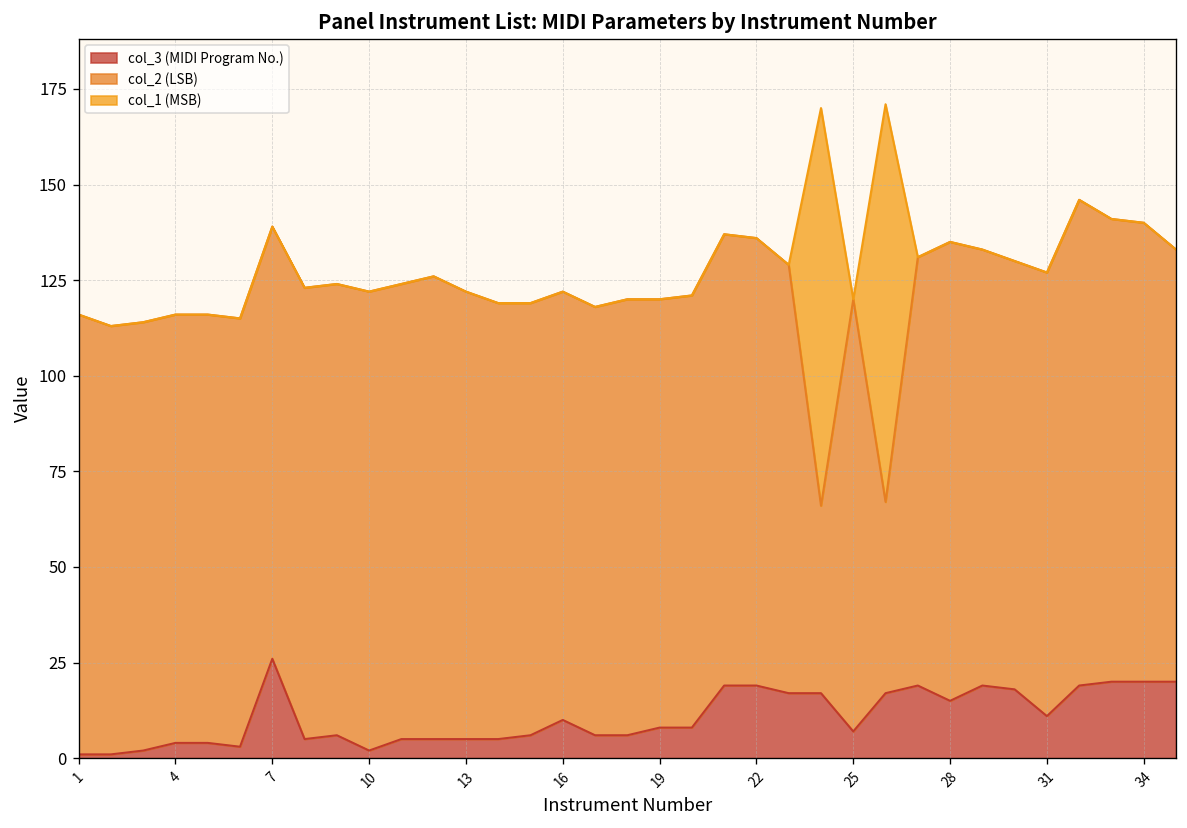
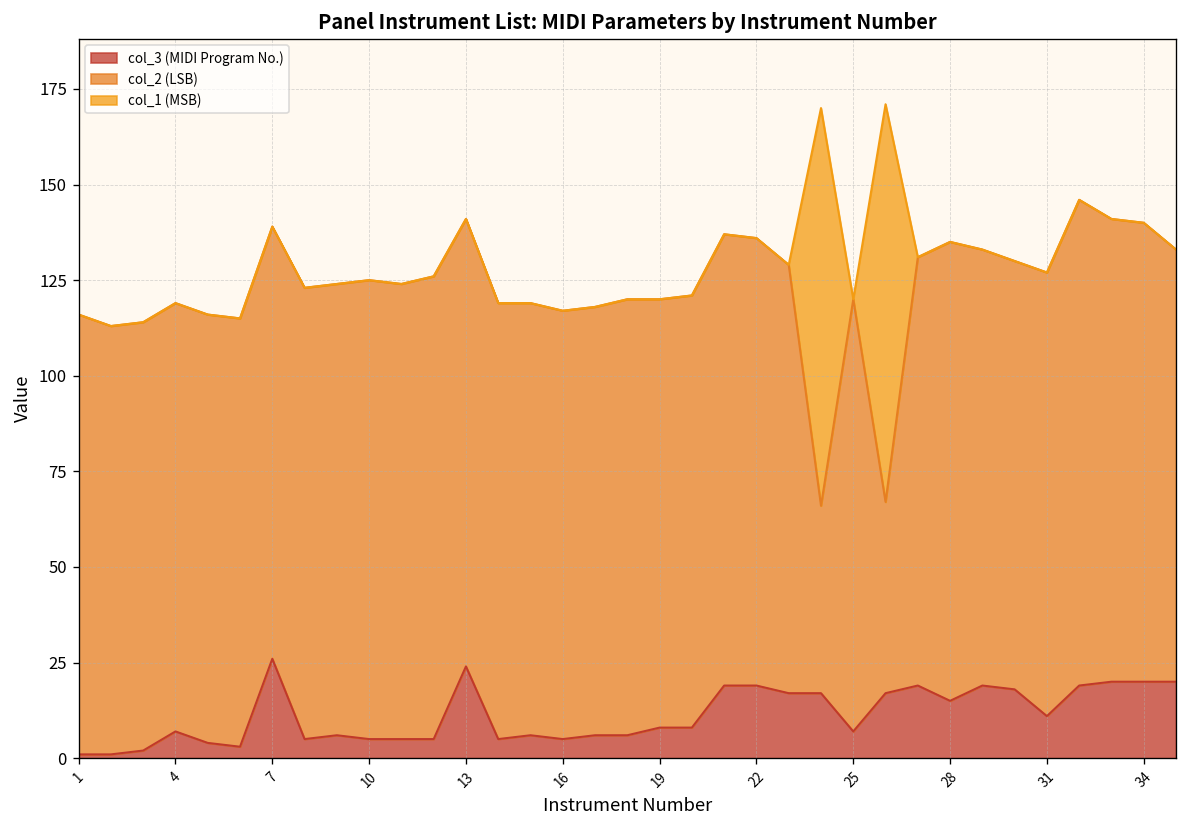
  {
    "col_3 (MIDI Program No.)": {
      "1": 1,
-     "4": 4,
+     "4": 7,
      "7": 26,
-     "10": 2,
-     "13": 5,
-     "16": 10,
+     "10": 5,
+     "13": 24,
+     "16": 5,
      "19": 8,
      "22": 19,
      "25": 7,
      "28": 15,
      "31": 11,
      "34": 20
    }
  }
